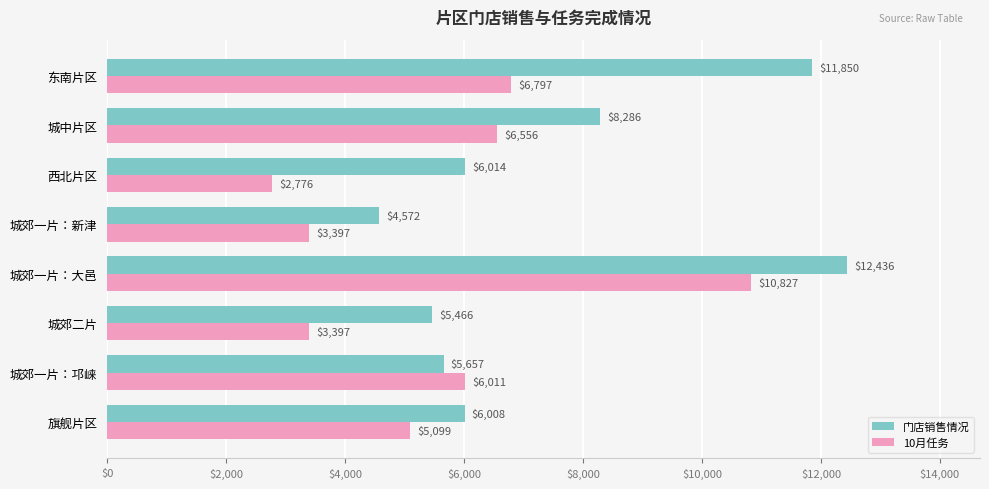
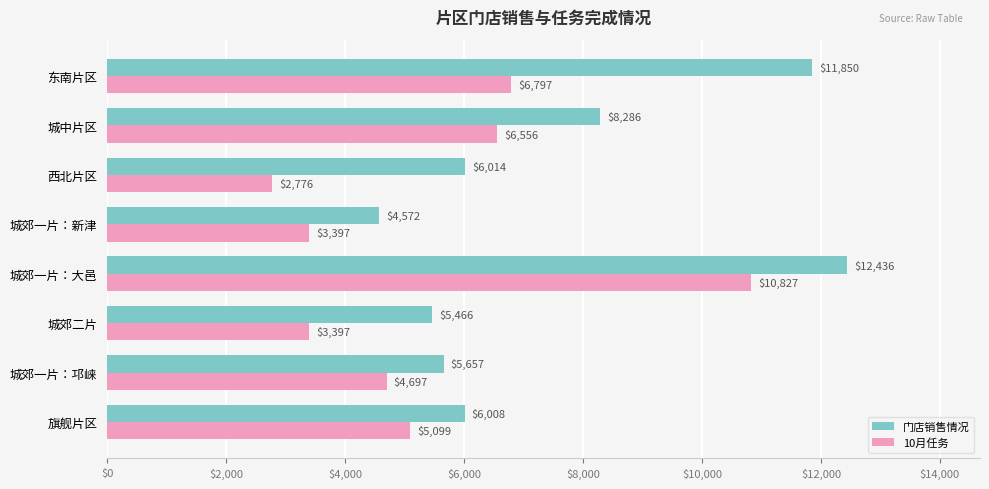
  {
    "门店销售情况": {
      "东南片区": "$11,850",
      "城中片区": "$8,286",
      "西北片区": "$6,014",
      "城郊一片：新津": "$4,572",
      "城郊一片：大邑": "$12,436",
      "城郊二片": "$5,466",
      "城郊一片：邛崃": "$5,657",
      "旗舰片区": "$6,008"
    },
    "10月任务": {
      "东南片区": "$6,797",
      "城中片区": "$6,556",
      "西北片区": "$2,776",
      "城郊一片：新津": "$3,397",
      "城郊一片：大邑": "$10,827",
      "城郊二片": "$3,397",
-     "城郊一片：邛崃": "$6,011",
+     "城郊一片：邛崃": "$4,697",
      "旗舰片区": "$5,099"
    }
  }
